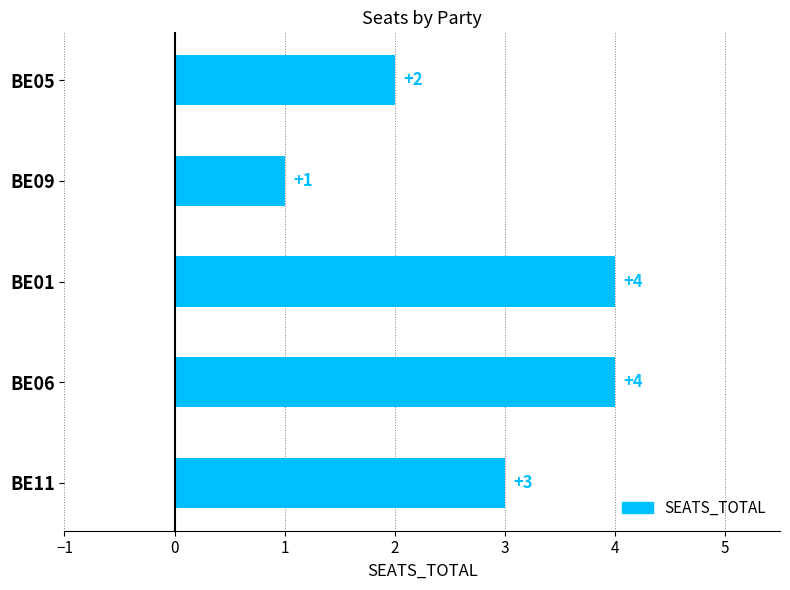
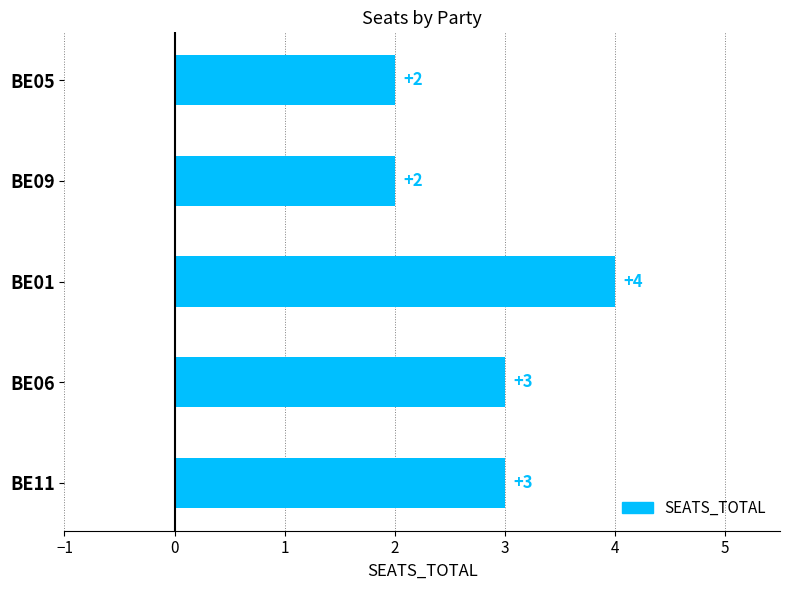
  {
    "BE05": "+2",
-   "BE09": "+1",
+   "BE09": "+2",
    "BE01": "+4",
-   "BE06": "+4",
+   "BE06": "+3",
    "BE11": "+3"
  }
